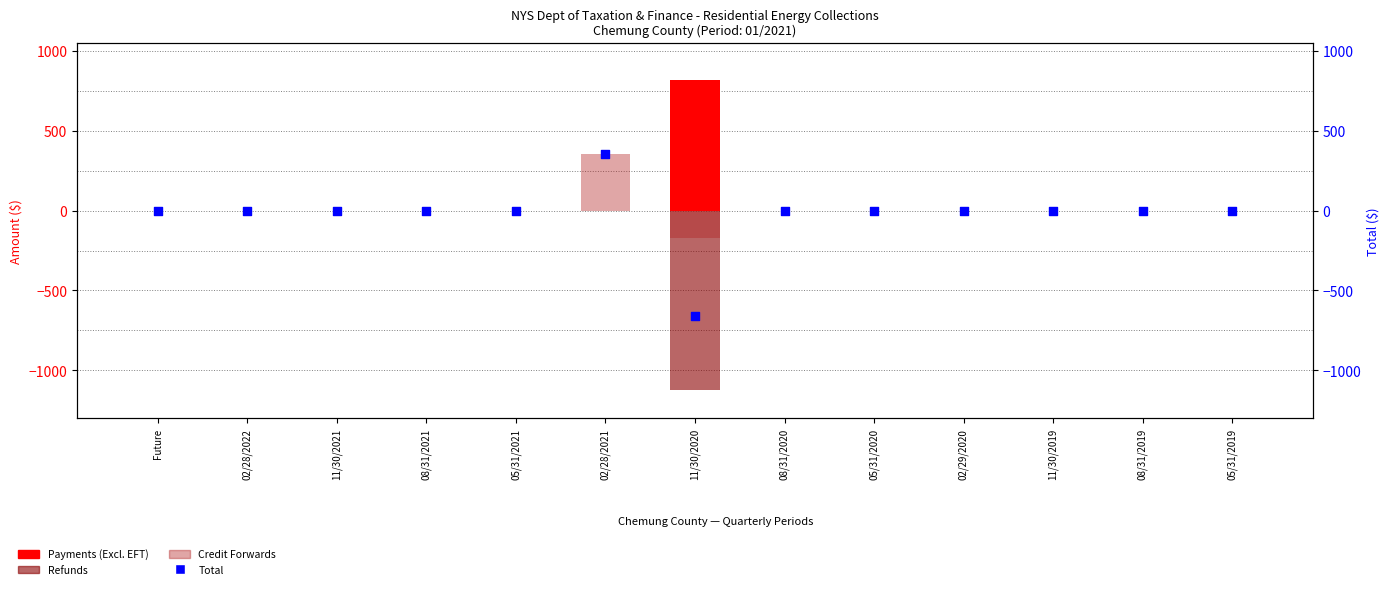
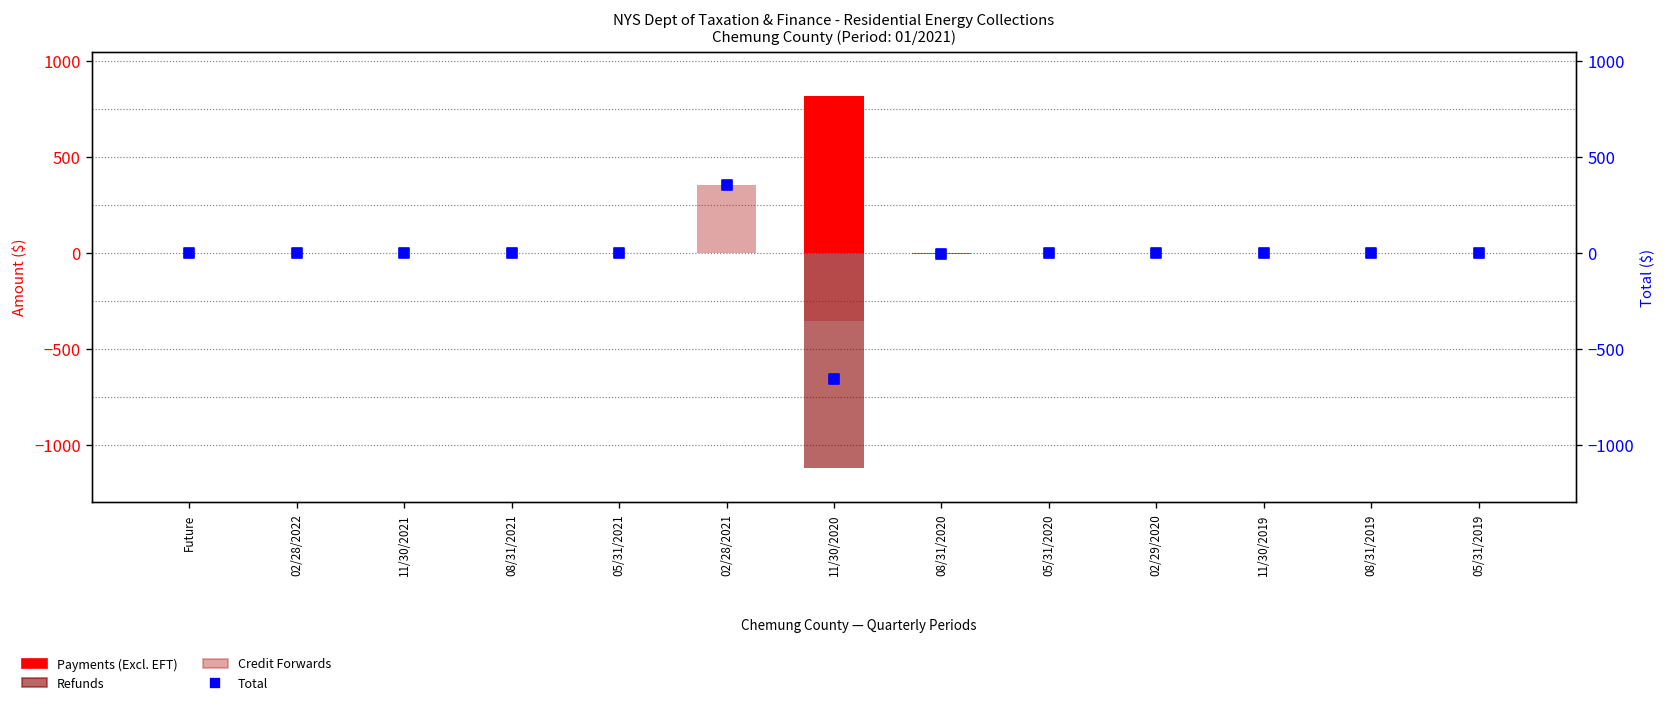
  {
    "Payments (Excl. EFT)": {
      "Future": 0,
      "02/28/2022": 0,
      "11/30/2021": 0,
      "08/31/2021": 0,
      "05/31/2021": 0,
      "02/28/2021": 0,
      "11/30/2020": 820,
      "08/31/2020": 0,
      "05/31/2020": 0,
      "02/29/2020": 0,
      "11/30/2019": 0,
      "08/31/2019": 0,
      "05/31/2019": 0
    },
    "Refunds": {
      "Future": 0,
      "02/28/2022": 0,
      "11/30/2021": 0,
      "08/31/2021": 0,
      "05/31/2021": 0,
      "02/28/2021": 0,
      "11/30/2020": -1120,
      "05/31/2020": 0,
      "02/29/2020": 0,
      "11/30/2019": 0,
      "08/31/2019": 0,
      "05/31/2019": 0
    },
    "Credit Forwards": {
      "Future": 0,
      "02/28/2022": 0,
      "11/30/2021": 0,
      "08/31/2021": 0,
      "05/31/2021": 0,
      "02/28/2021": 350,
-     "11/30/2020": -170,
+     "11/30/2020": -350,
      "08/31/2020": 0,
      "05/31/2020": 0,
      "02/29/2020": 0,
      "11/30/2019": 0,
      "08/31/2019": 0,
      "05/31/2019": 0
    }
  }
